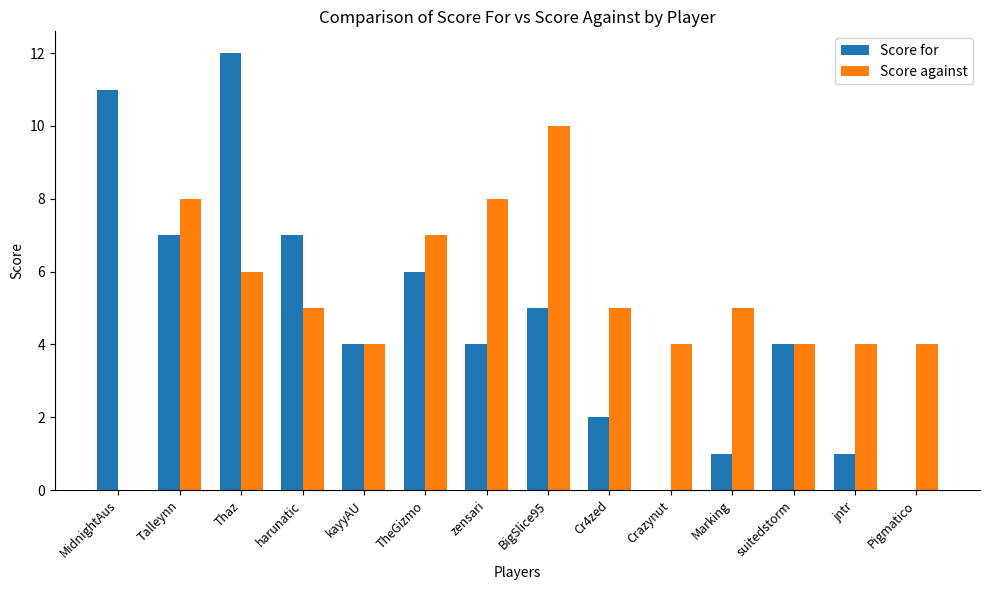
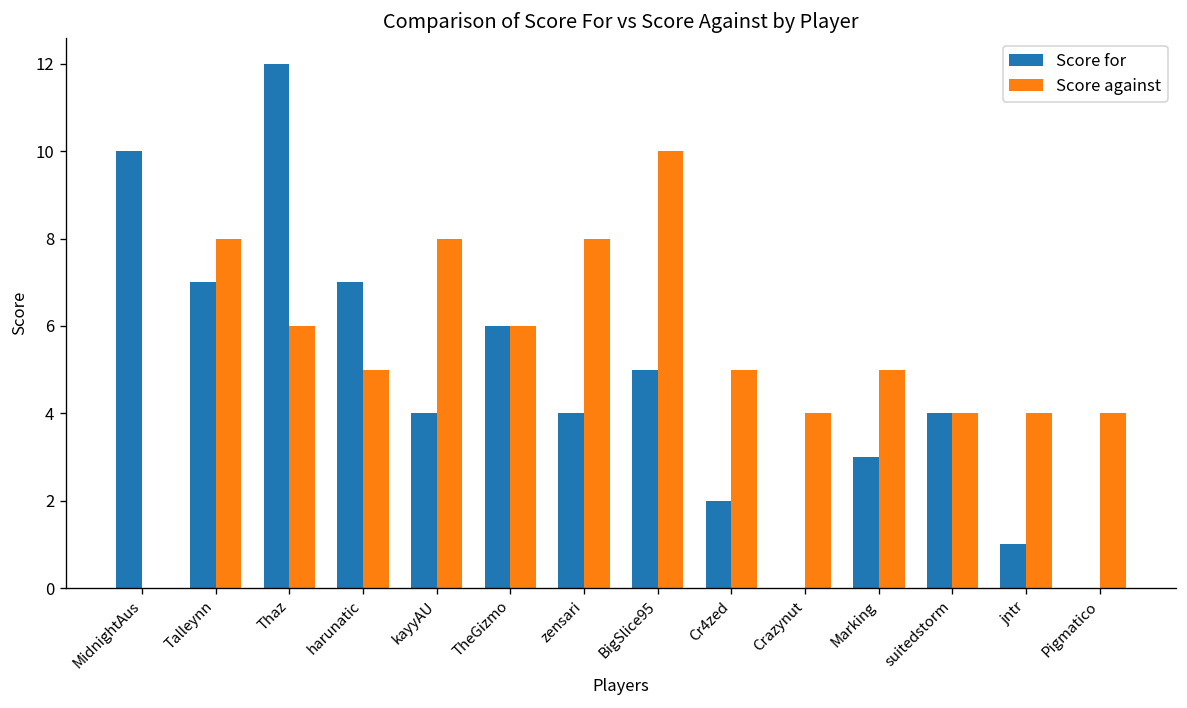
  {
    "Score for": {
-     "MidnightAus": 11,
+     "MidnightAus": 10,
      "Talleynn": 7,
      "Thaz": 12,
      "harunatic": 7,
      "kayyAU": 4,
      "TheGizmo": 6,
      "zensari": 4,
      "BigSlice95": 5,
      "Cr4zed": 2,
      "Crazynut": 0,
-     "Marking": 1,
+     "Marking": 3,
      "suitedstorm": 4,
      "jntr": 1,
      "Pigmatico": 0
    },
    "Score against": {
      "MidnightAus": 0,
      "Talleynn": 8,
      "Thaz": 6,
      "harunatic": 5,
-     "kayyAU": 4,
-     "TheGizmo": 7,
+     "kayyAU": 8,
+     "TheGizmo": 6,
      "zensari": 8,
      "BigSlice95": 10,
      "Cr4zed": 5,
      "Crazynut": 4,
      "Marking": 5,
      "suitedstorm": 4,
      "jntr": 4,
      "Pigmatico": 4
    }
  }
